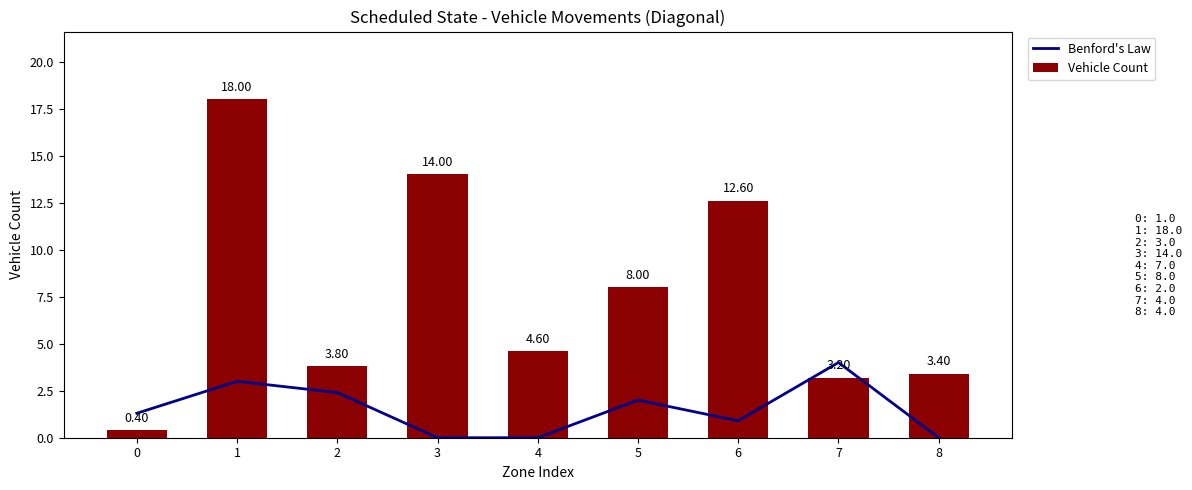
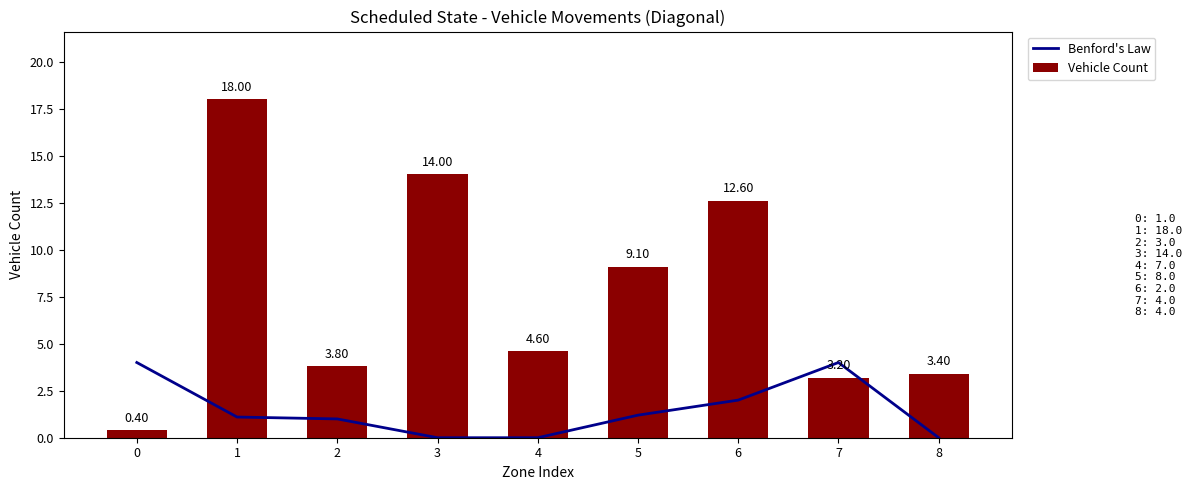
  {
    "Benford's Law": {
-     "0": 1.3,
-     "1": 3.0,
-     "2": 2.4,
+     "0": 4.0,
+     "1": 1.1,
+     "2": 1.0,
      "3": 0.0,
      "4": 0.0,
-     "5": 2.0,
-     "6": 0.9,
+     "5": 1.2,
+     "6": 2.0,
      "8": 0.0
    },
    "Vehicle Count": {
      "0": 0.40,
      "1": 18.00,
      "2": 3.80,
      "3": 14.00,
      "4": 4.60,
-     "5": 8.00,
+     "5": 9.10,
      "6": 12.60,
      "8": 3.40
    }
  }
